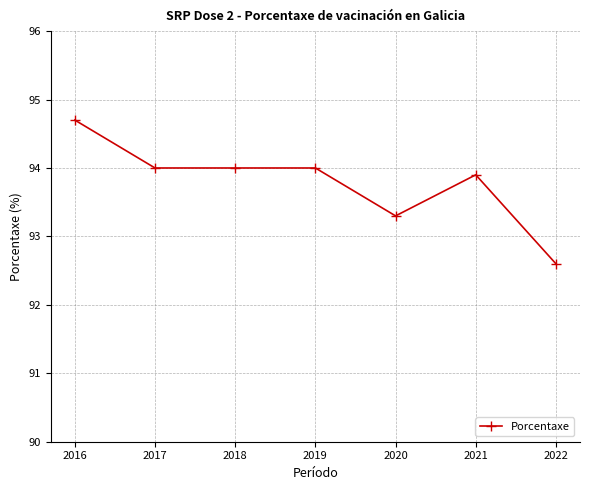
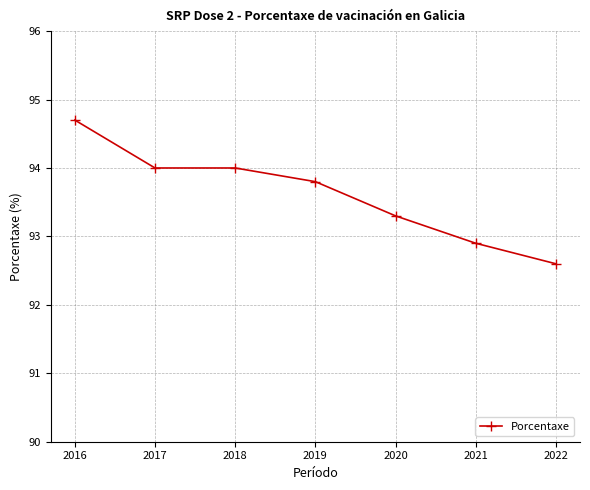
  {
    "2016": 94.7,
    "2017": 94.0,
    "2018": 94.0,
-   "2019": 94.0,
+   "2019": 93.8,
    "2020": 93.3,
-   "2021": 93.9,
+   "2021": 92.9,
    "2022": 92.6
  }
